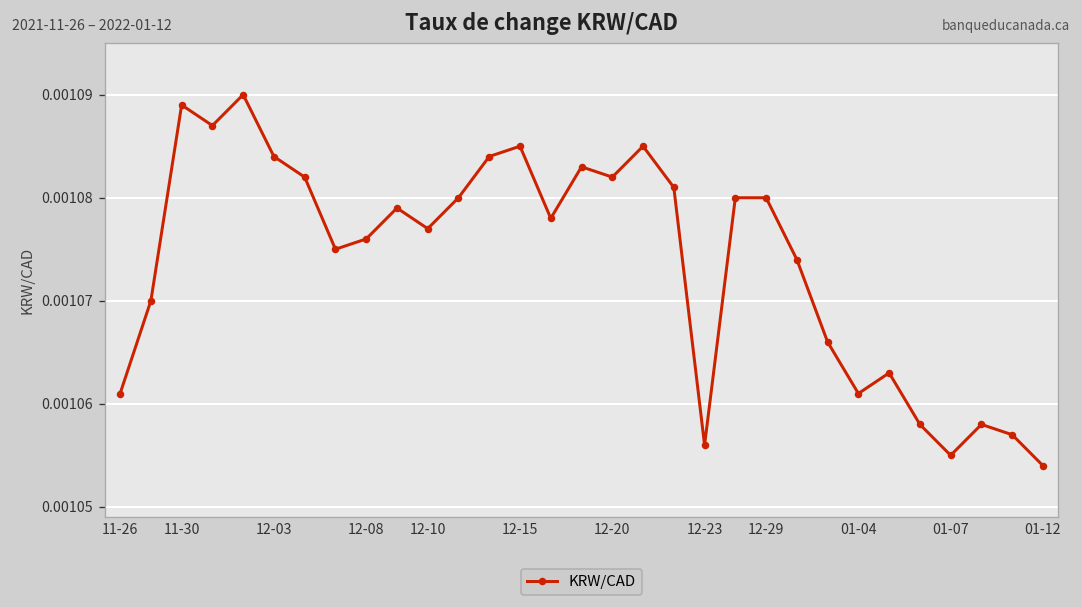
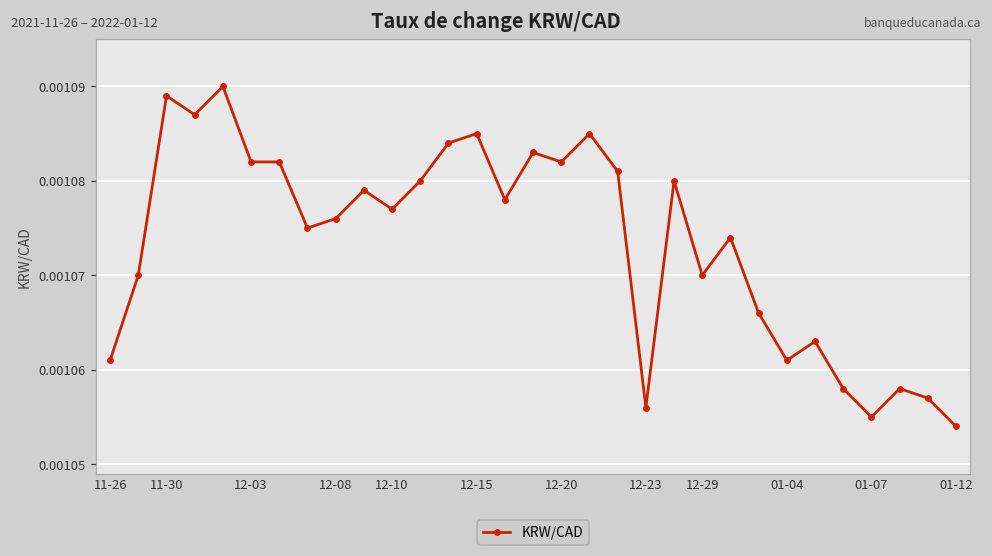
  {
    "11-26": 0.001061,
    "11-30": 0.001089,
-   "12-03": 0.001084,
+   "12-03": 0.001082,
    "12-08": 0.001076,
    "12-10": 0.001077,
    "12-15": 0.001085,
    "12-20": 0.001082,
    "12-23": 0.001056,
-   "12-29": 0.00108,
+   "12-29": 0.00107,
    "01-04": 0.001061,
    "01-07": 0.001055,
    "01-12": 0.001054
  }
